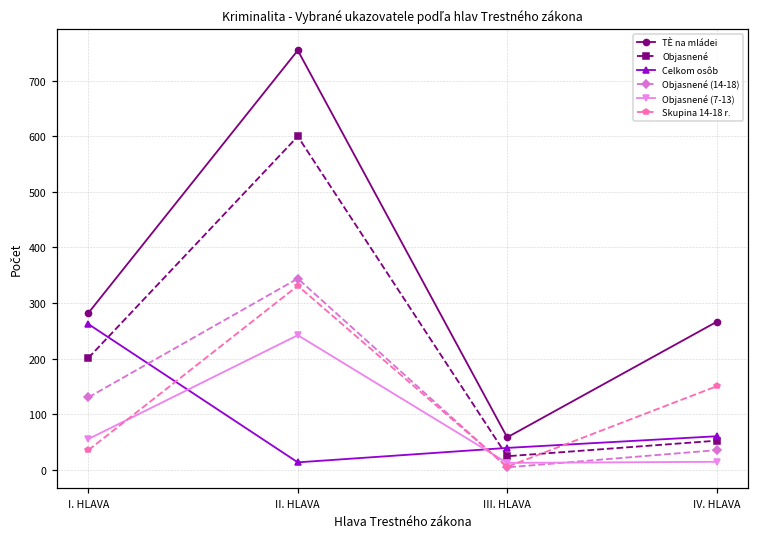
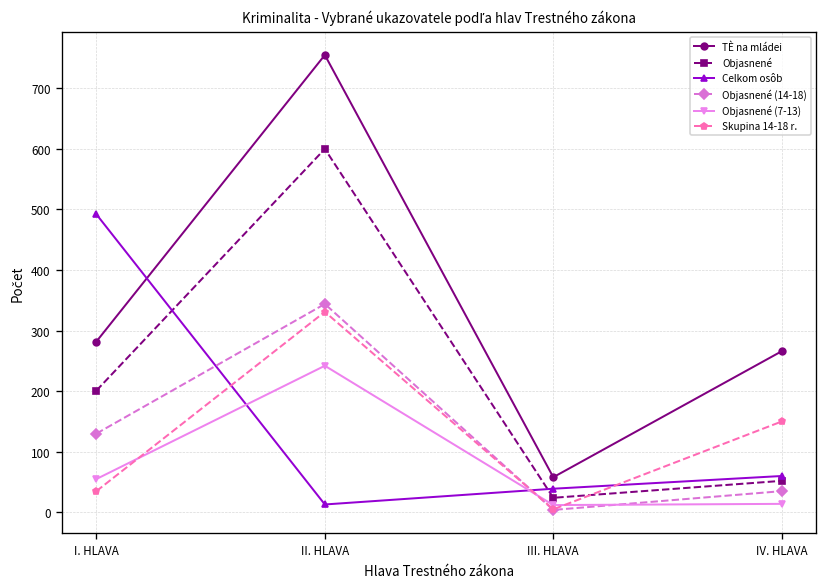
  {
    "Celkom osôb": {
-     "I. HLAVA": 260,
+     "I. HLAVA": 490,
      "II. HLAVA": 10,
      "III. HLAVA": 40,
      "IV. HLAVA": 60
    }
  }
